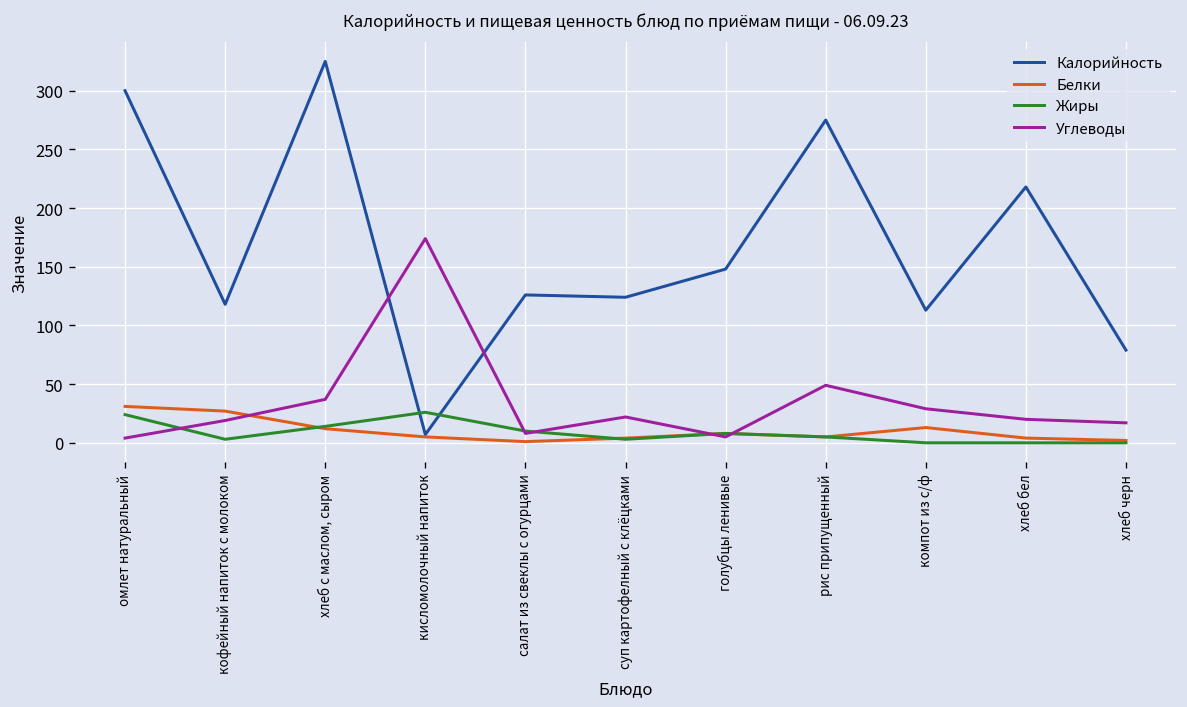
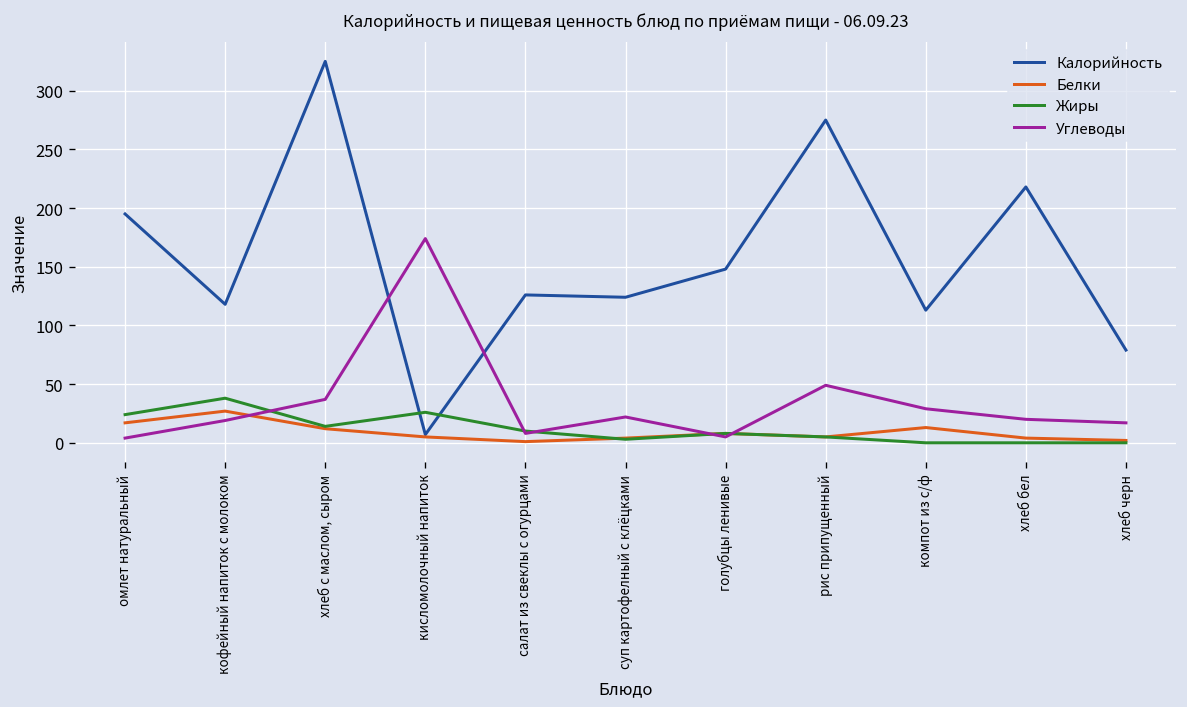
  {
    "Калорийность": {
-     "омлет натуральный": 300,
+     "омлет натуральный": 200,
      "кофейный напиток с молоком": 120,
      "хлеб с маслом, сыром": 330,
      "салат из свеклы с огурцами": 130,
      "суп картофелный с клёцками": 120,
      "голубцы ленивые": 150,
      "рис припущенный": 280,
      "компот из с/ф": 110,
      "хлеб бел": 220,
      "хлеб черн": 80
    },
    "Белки": {
-     "омлет натуральный": 30,
+     "омлет натуральный": 20,
      "кофейный напиток с молоком": 30,
      "салат из свеклы с огурцами": 0,
      "компот из с/ф": 10,
      "хлеб бел": 0
    },
    "Жиры": {
      "омлет натуральный": 20,
-     "кофейный напиток с молоком": 0,
+     "кофейный напиток с молоком": 40,
      "кисломолочный напиток": 30,
      "компот из с/ф": 0,
      "хлеб бел": 0
    },
    "Углеводы": {
      "омлет натуральный": 0,
      "кофейный напиток с молоком": 20,
      "хлеб с маслом, сыром": 40,
      "кисломолочный напиток": 170,
      "суп картофелный с клёцками": 20,
      "голубцы ленивые": 10,
      "рис припущенный": 50,
      "компот из с/ф": 30,
      "хлеб бел": 20,
      "хлеб черн": 20
    }
  }
